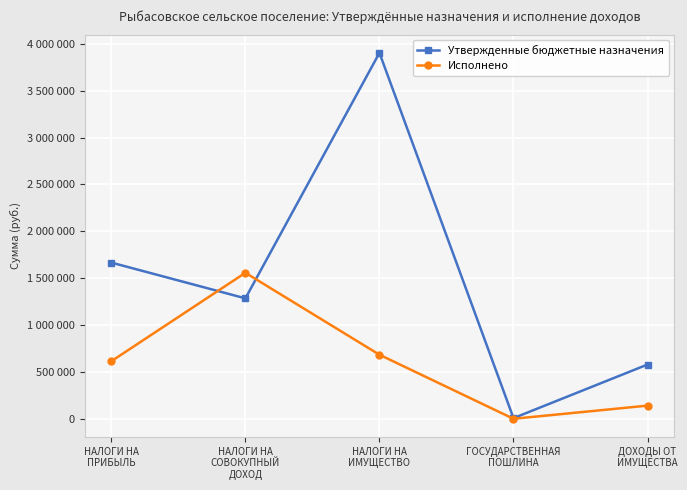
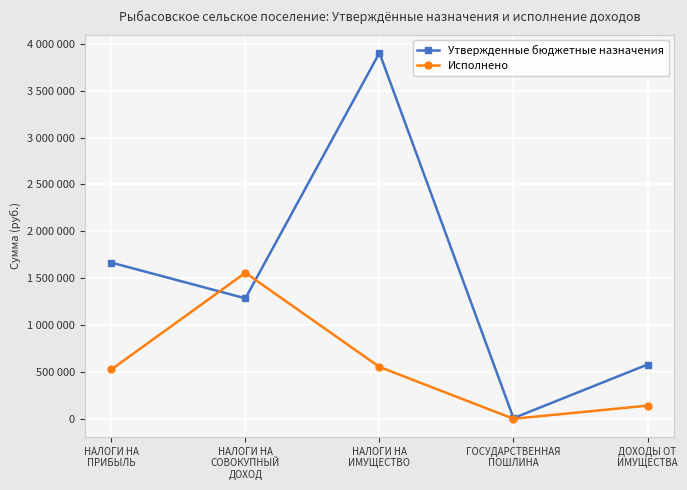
  {
    "Утвержденные бюджетные назначения": {
      "НАЛОГИ НА ПРИБЫЛЬ": 1700000,
      "НАЛОГИ НА СОВОКУПНЫЙ ДОХОД": 1300000,
      "НАЛОГИ НА ИМУЩЕСТВО": 3900000,
      "ДОХОДЫ ОТ ИМУЩЕСТВА": 600000
    },
    "Исполнено": {
-     "НАЛОГИ НА ПРИБЫЛЬ": 600000,
+     "НАЛОГИ НА ПРИБЫЛЬ": 500000,
      "НАЛОГИ НА СОВОКУПНЫЙ ДОХОД": 1600000,
-     "НАЛОГИ НА ИМУЩЕСТВО": 700000,
+     "НАЛОГИ НА ИМУЩЕСТВО": 600000,
      "ДОХОДЫ ОТ ИМУЩЕСТВА": 100000
    }
  }
